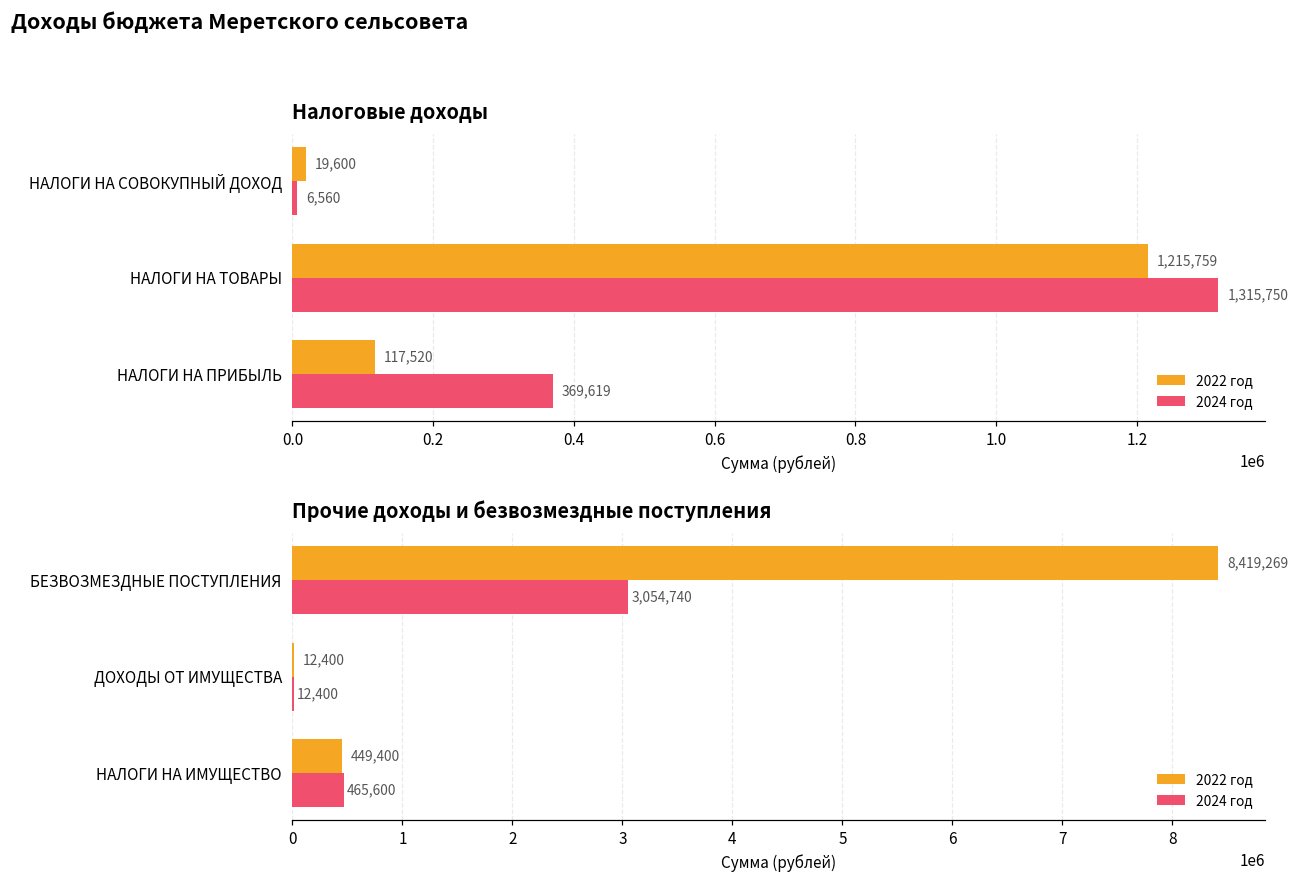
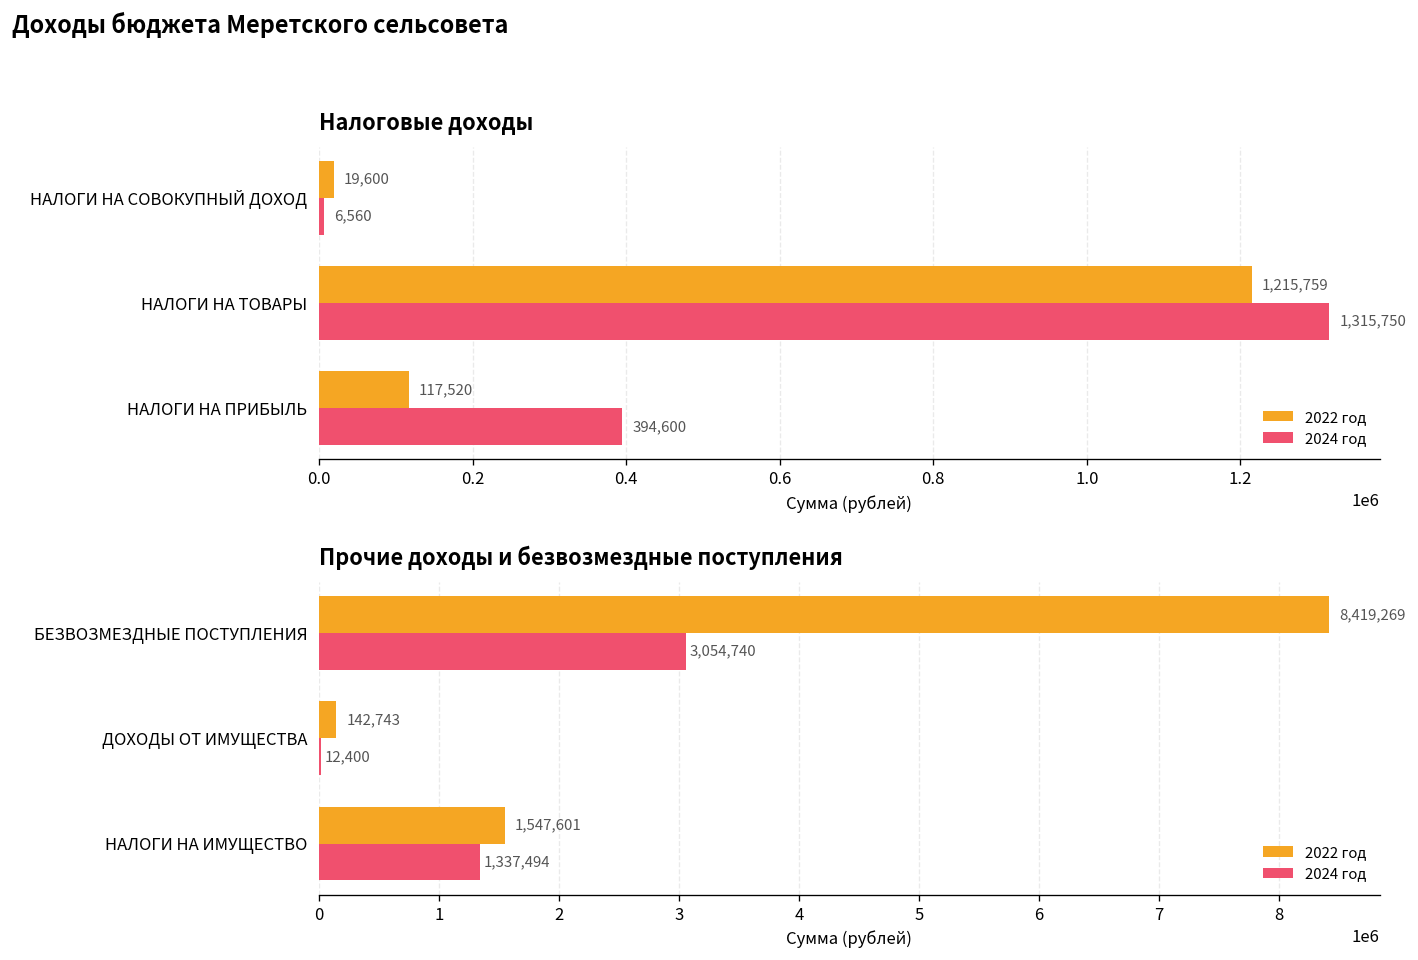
  {
    "Налоговые доходы": {
      "2022 год": {
        "НАЛОГИ НА СОВОКУПНЫЙ ДОХОД": "19,600",
        "НАЛОГИ НА ТОВАРЫ": "1,215,759",
        "НАЛОГИ НА ПРИБЫЛЬ": "117,520"
      },
      "2024 год": {
        "НАЛОГИ НА СОВОКУПНЫЙ ДОХОД": "6,560",
        "НАЛОГИ НА ТОВАРЫ": "1,315,750",
-       "НАЛОГИ НА ПРИБЫЛЬ": "369,619"
+       "НАЛОГИ НА ПРИБЫЛЬ": "394,600"
      }
    },
    "Прочие доходы и безвозмездные поступления": {
      "2022 год": {
        "БЕЗВОЗМЕЗДНЫЕ ПОСТУПЛЕНИЯ": "8,419,269",
-       "ДОХОДЫ ОТ ИМУЩЕСТВА": "12,400",
-       "НАЛОГИ НА ИМУЩЕСТВО": "449,400"
+       "ДОХОДЫ ОТ ИМУЩЕСТВА": "142,743",
+       "НАЛОГИ НА ИМУЩЕСТВО": "1,547,601"
      },
      "2024 год": {
        "БЕЗВОЗМЕЗДНЫЕ ПОСТУПЛЕНИЯ": "3,054,740",
        "ДОХОДЫ ОТ ИМУЩЕСТВА": "12,400",
-       "НАЛОГИ НА ИМУЩЕСТВО": "465,600"
+       "НАЛОГИ НА ИМУЩЕСТВО": "1,337,494"
      }
    }
  }
